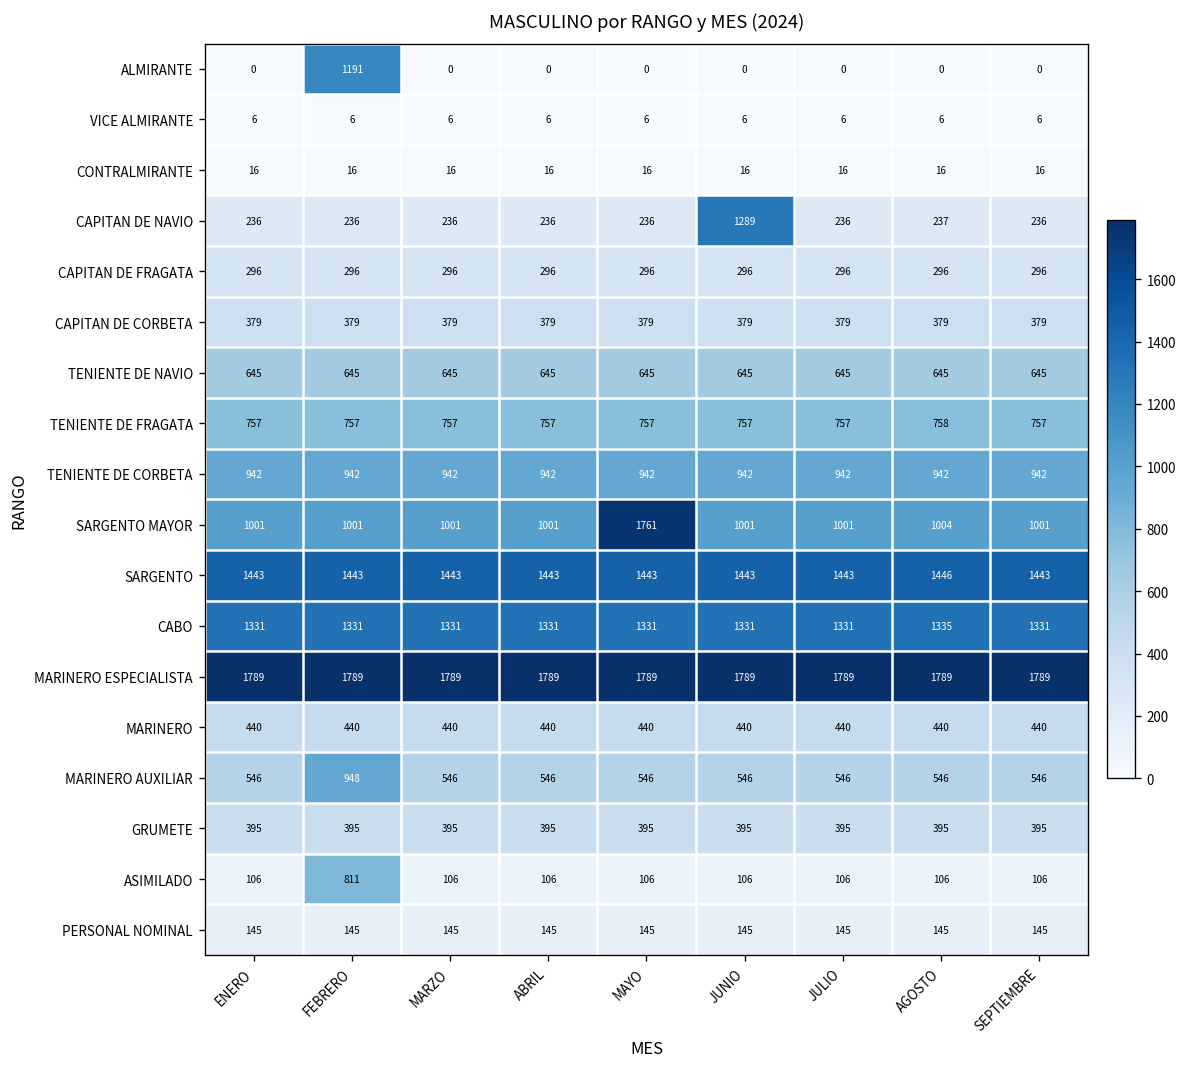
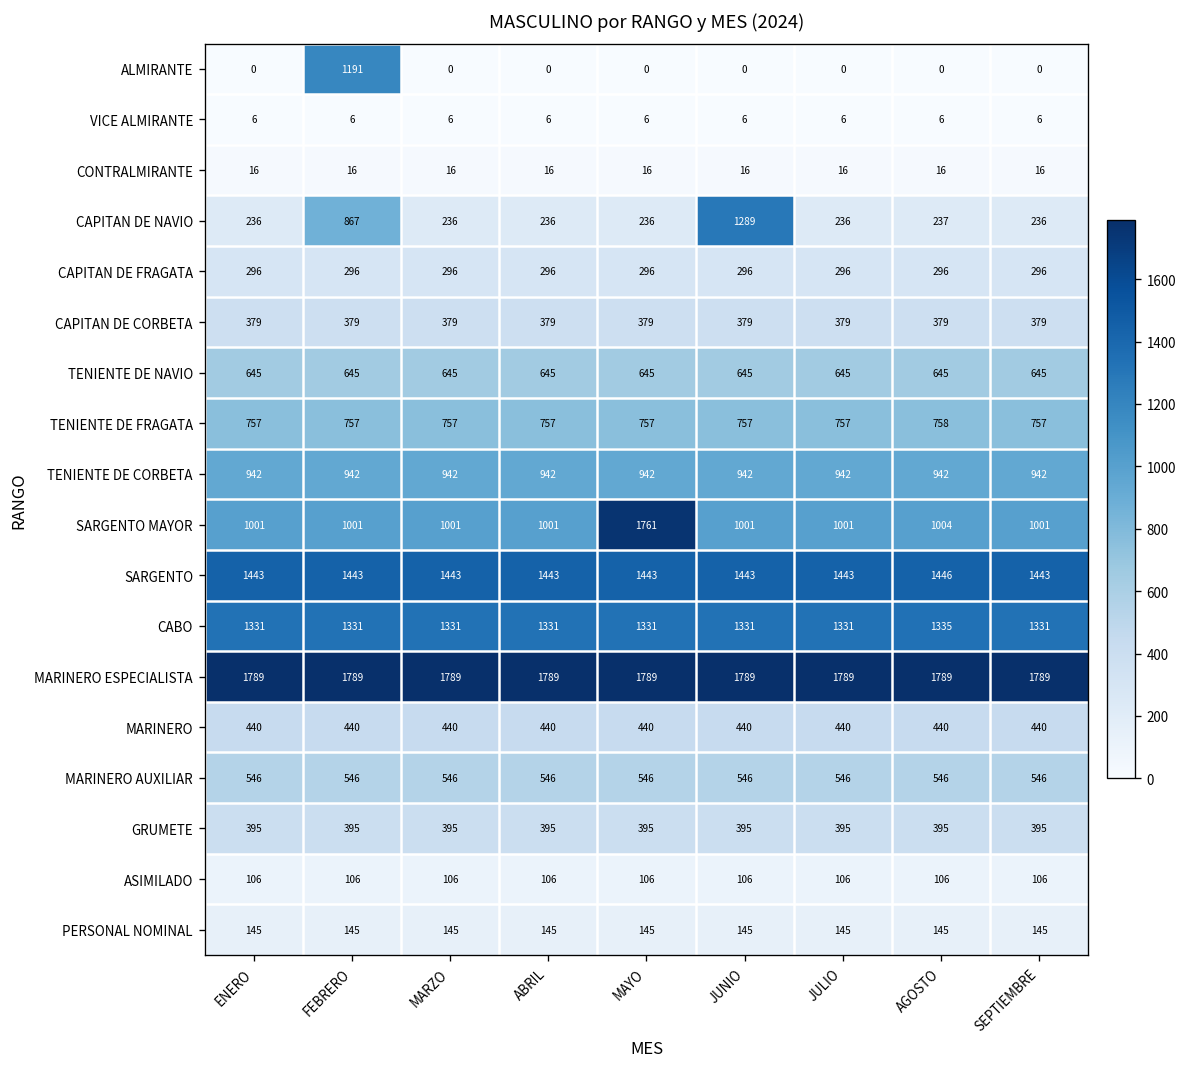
  {
    "ALMIRANTE": {
      "ENERO": 0,
      "FEBRERO": 1191,
      "MARZO": 0,
      "ABRIL": 0,
      "MAYO": 0,
      "JUNIO": 0,
      "JULIO": 0,
      "AGOSTO": 0,
      "SEPTIEMBRE": 0
    },
    "VICE ALMIRANTE": {
      "ENERO": 6,
      "FEBRERO": 6,
      "MARZO": 6,
      "ABRIL": 6,
      "MAYO": 6,
      "JUNIO": 6,
      "JULIO": 6,
      "AGOSTO": 6,
      "SEPTIEMBRE": 6
    },
    "CONTRALMIRANTE": {
      "ENERO": 16,
      "FEBRERO": 16,
      "MARZO": 16,
      "ABRIL": 16,
      "MAYO": 16,
      "JUNIO": 16,
      "JULIO": 16,
      "AGOSTO": 16,
      "SEPTIEMBRE": 16
    },
    "CAPITAN DE NAVIO": {
      "ENERO": 236,
-     "FEBRERO": 236,
+     "FEBRERO": 867,
      "MARZO": 236,
      "ABRIL": 236,
      "MAYO": 236,
      "JUNIO": 1289,
      "JULIO": 236,
      "AGOSTO": 237,
      "SEPTIEMBRE": 236
    },
    "CAPITAN DE FRAGATA": {
      "ENERO": 296,
      "FEBRERO": 296,
      "MARZO": 296,
      "ABRIL": 296,
      "MAYO": 296,
      "JUNIO": 296,
      "JULIO": 296,
      "AGOSTO": 296,
      "SEPTIEMBRE": 296
    },
    "CAPITAN DE CORBETA": {
      "ENERO": 379,
      "FEBRERO": 379,
      "MARZO": 379,
      "ABRIL": 379,
      "MAYO": 379,
      "JUNIO": 379,
      "JULIO": 379,
      "AGOSTO": 379,
      "SEPTIEMBRE": 379
    },
    "TENIENTE DE NAVIO": {
      "ENERO": 645,
      "FEBRERO": 645,
      "MARZO": 645,
      "ABRIL": 645,
      "MAYO": 645,
      "JUNIO": 645,
      "JULIO": 645,
      "AGOSTO": 645,
      "SEPTIEMBRE": 645
    },
    "TENIENTE DE FRAGATA": {
      "ENERO": 757,
      "FEBRERO": 757,
      "MARZO": 757,
      "ABRIL": 757,
      "MAYO": 757,
      "JUNIO": 757,
      "JULIO": 757,
      "AGOSTO": 758,
      "SEPTIEMBRE": 757
    },
    "TENIENTE DE CORBETA": {
      "ENERO": 942,
      "FEBRERO": 942,
      "MARZO": 942,
      "ABRIL": 942,
      "MAYO": 942,
      "JUNIO": 942,
      "JULIO": 942,
      "AGOSTO": 942,
      "SEPTIEMBRE": 942
    },
    "SARGENTO MAYOR": {
      "ENERO": 1001,
      "FEBRERO": 1001,
      "MARZO": 1001,
      "ABRIL": 1001,
      "MAYO": 1761,
      "JUNIO": 1001,
      "JULIO": 1001,
      "AGOSTO": 1004,
      "SEPTIEMBRE": 1001
    },
    "SARGENTO": {
      "ENERO": 1443,
      "FEBRERO": 1443,
      "MARZO": 1443,
      "ABRIL": 1443,
      "MAYO": 1443,
      "JUNIO": 1443,
      "JULIO": 1443,
      "AGOSTO": 1446,
      "SEPTIEMBRE": 1443
    },
    "CABO": {
      "ENERO": 1331,
      "FEBRERO": 1331,
      "MARZO": 1331,
      "ABRIL": 1331,
      "MAYO": 1331,
      "JUNIO": 1331,
      "JULIO": 1331,
      "AGOSTO": 1335,
      "SEPTIEMBRE": 1331
    },
    "MARINERO ESPECIALISTA": {
      "ENERO": 1789,
      "FEBRERO": 1789,
      "MARZO": 1789,
      "ABRIL": 1789,
      "MAYO": 1789,
      "JUNIO": 1789,
      "JULIO": 1789,
      "AGOSTO": 1789,
      "SEPTIEMBRE": 1789
    },
    "MARINERO": {
      "ENERO": 440,
      "FEBRERO": 440,
      "MARZO": 440,
      "ABRIL": 440,
      "MAYO": 440,
      "JUNIO": 440,
      "JULIO": 440,
      "AGOSTO": 440,
      "SEPTIEMBRE": 440
    },
    "MARINERO AUXILIAR": {
      "ENERO": 546,
-     "FEBRERO": 948,
+     "FEBRERO": 546,
      "MARZO": 546,
      "ABRIL": 546,
      "MAYO": 546,
      "JUNIO": 546,
      "JULIO": 546,
      "AGOSTO": 546,
      "SEPTIEMBRE": 546
    },
    "GRUMETE": {
      "ENERO": 395,
      "FEBRERO": 395,
      "MARZO": 395,
      "ABRIL": 395,
      "MAYO": 395,
      "JUNIO": 395,
      "JULIO": 395,
      "AGOSTO": 395,
      "SEPTIEMBRE": 395
    },
    "ASIMILADO": {
      "ENERO": 106,
-     "FEBRERO": 811,
+     "FEBRERO": 106,
      "MARZO": 106,
      "ABRIL": 106,
      "MAYO": 106,
      "JUNIO": 106,
      "JULIO": 106,
      "AGOSTO": 106,
      "SEPTIEMBRE": 106
    },
    "PERSONAL NOMINAL": {
      "ENERO": 145,
      "FEBRERO": 145,
      "MARZO": 145,
      "ABRIL": 145,
      "MAYO": 145,
      "JUNIO": 145,
      "JULIO": 145,
      "AGOSTO": 145,
      "SEPTIEMBRE": 145
    }
  }
